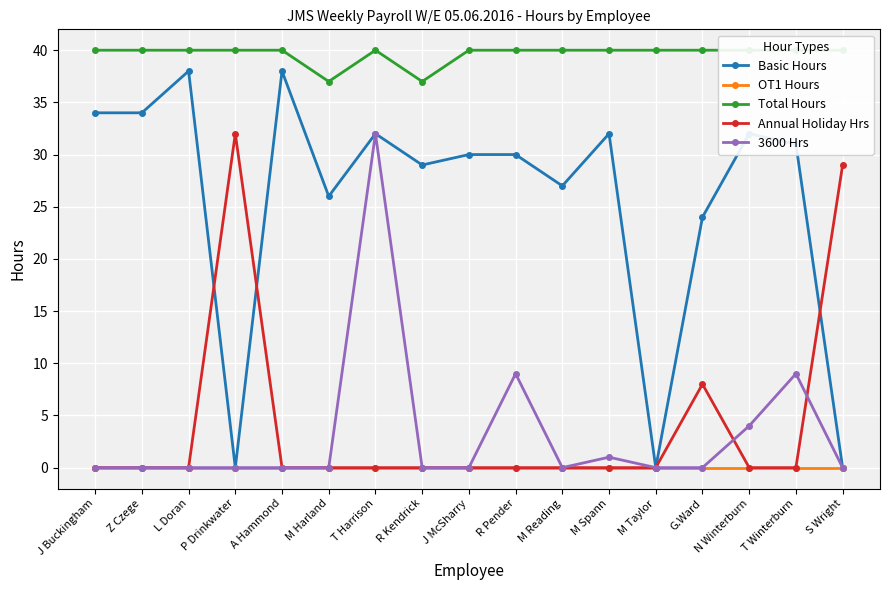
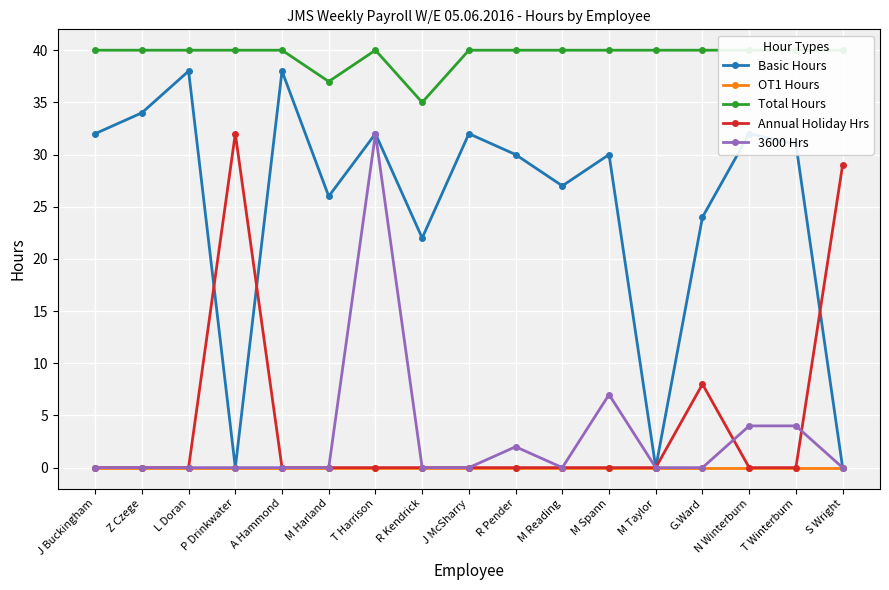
  {
    "Basic Hours": {
-     "J Buckingham": 34,
+     "J Buckingham": 32,
      "Z Czege": 34,
      "L Doran": 38,
      "A Hammond": 38,
      "M Harland": 26,
-     "R Kendrick": 29,
-     "J McSharry": 30,
+     "R Kendrick": 22,
+     "J McSharry": 32,
      "R Pender": 30,
      "M Reading": 27,
-     "M Spann": 32,
+     "M Spann": 30,
      "G.Ward": 24
    },
    "Total Hours": {
      "J Buckingham": 40,
      "Z Czege": 40,
      "L Doran": 40,
      "P Drinkwater": 40,
      "A Hammond": 40,
      "M Harland": 37,
      "T Harrison": 40,
-     "R Kendrick": 37,
+     "R Kendrick": 35,
      "J McSharry": 40,
      "R Pender": 40,
      "M Reading": 40,
      "M Spann": 40,
      "M Taylor": 40,
      "G.Ward": 40
    },
    "Annual Holiday Hrs": {
      "P Drinkwater": 32,
      "G.Ward": 8,
      "S Wright": 29
    },
    "3600 Hrs": {
-     "R Pender": 9,
-     "M Spann": 1,
+     "R Pender": 2,
+     "M Spann": 7,
      "N Winterburn": 4,
-     "T Winterburn": 9
+     "T Winterburn": 4
    }
  }
